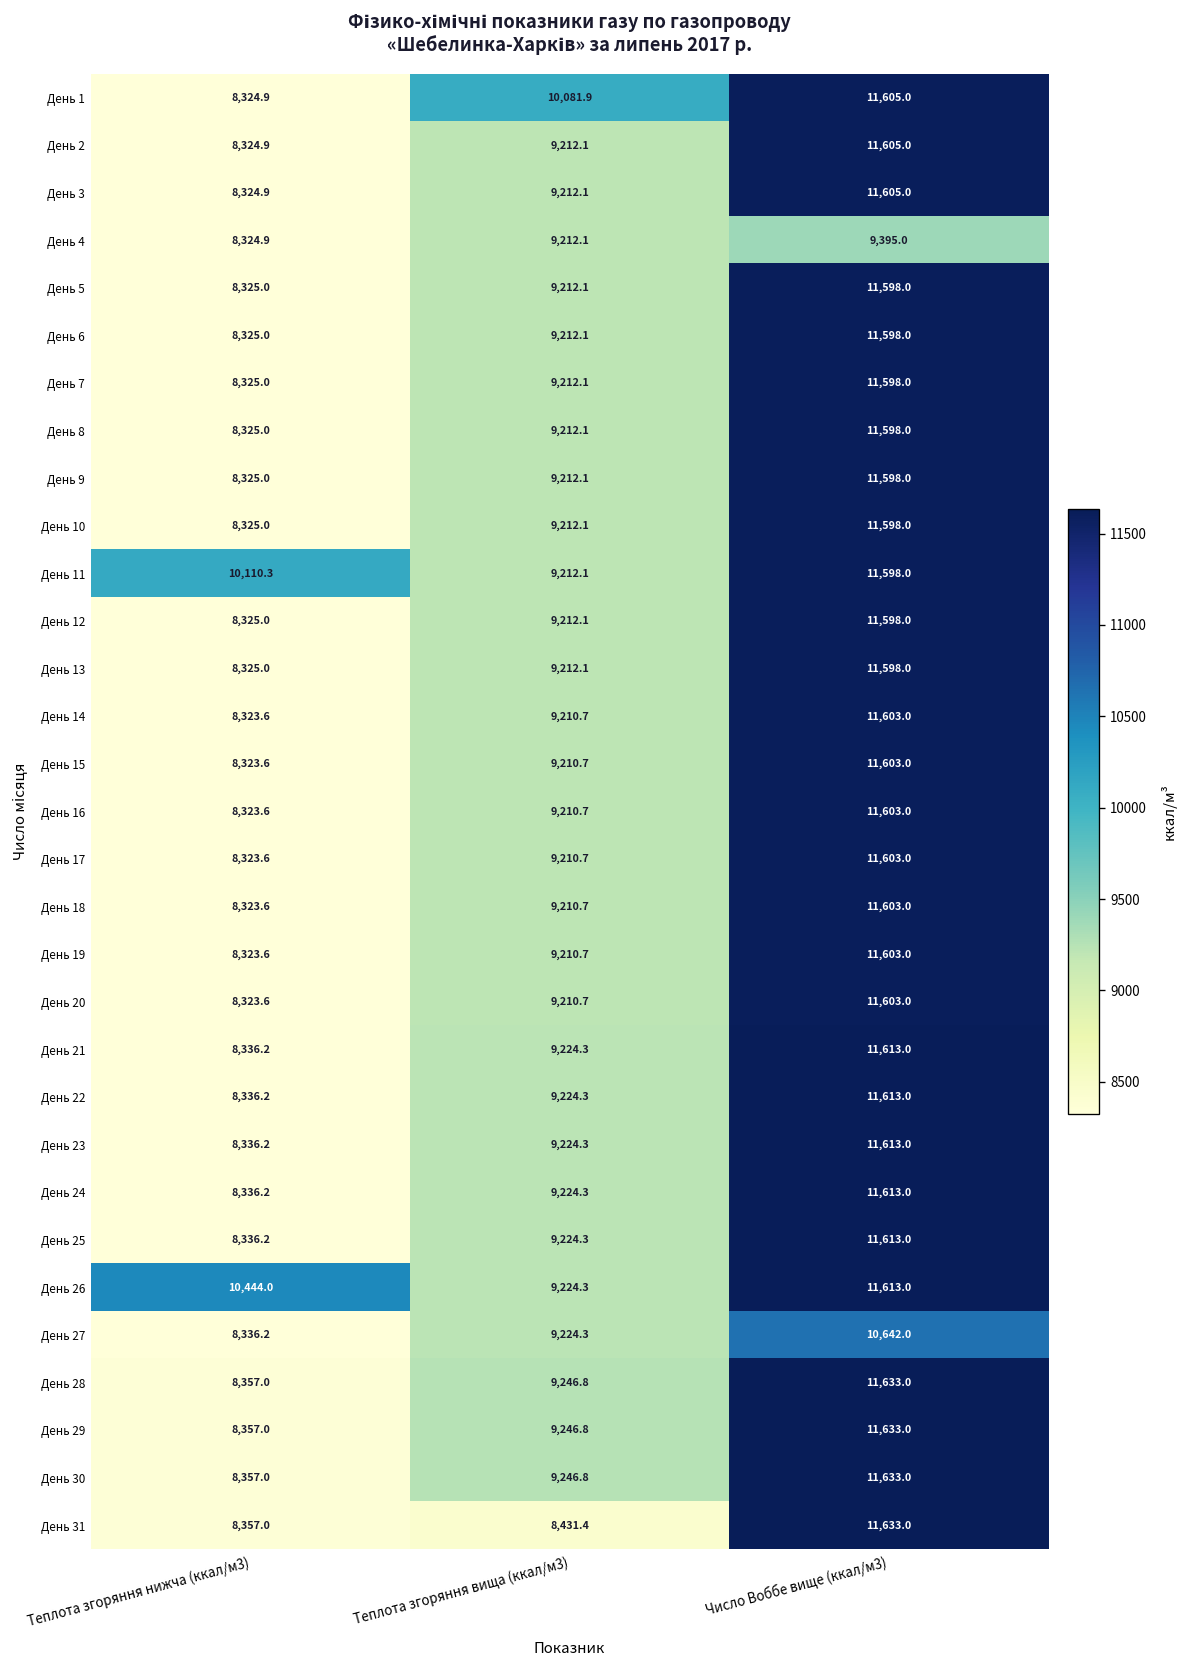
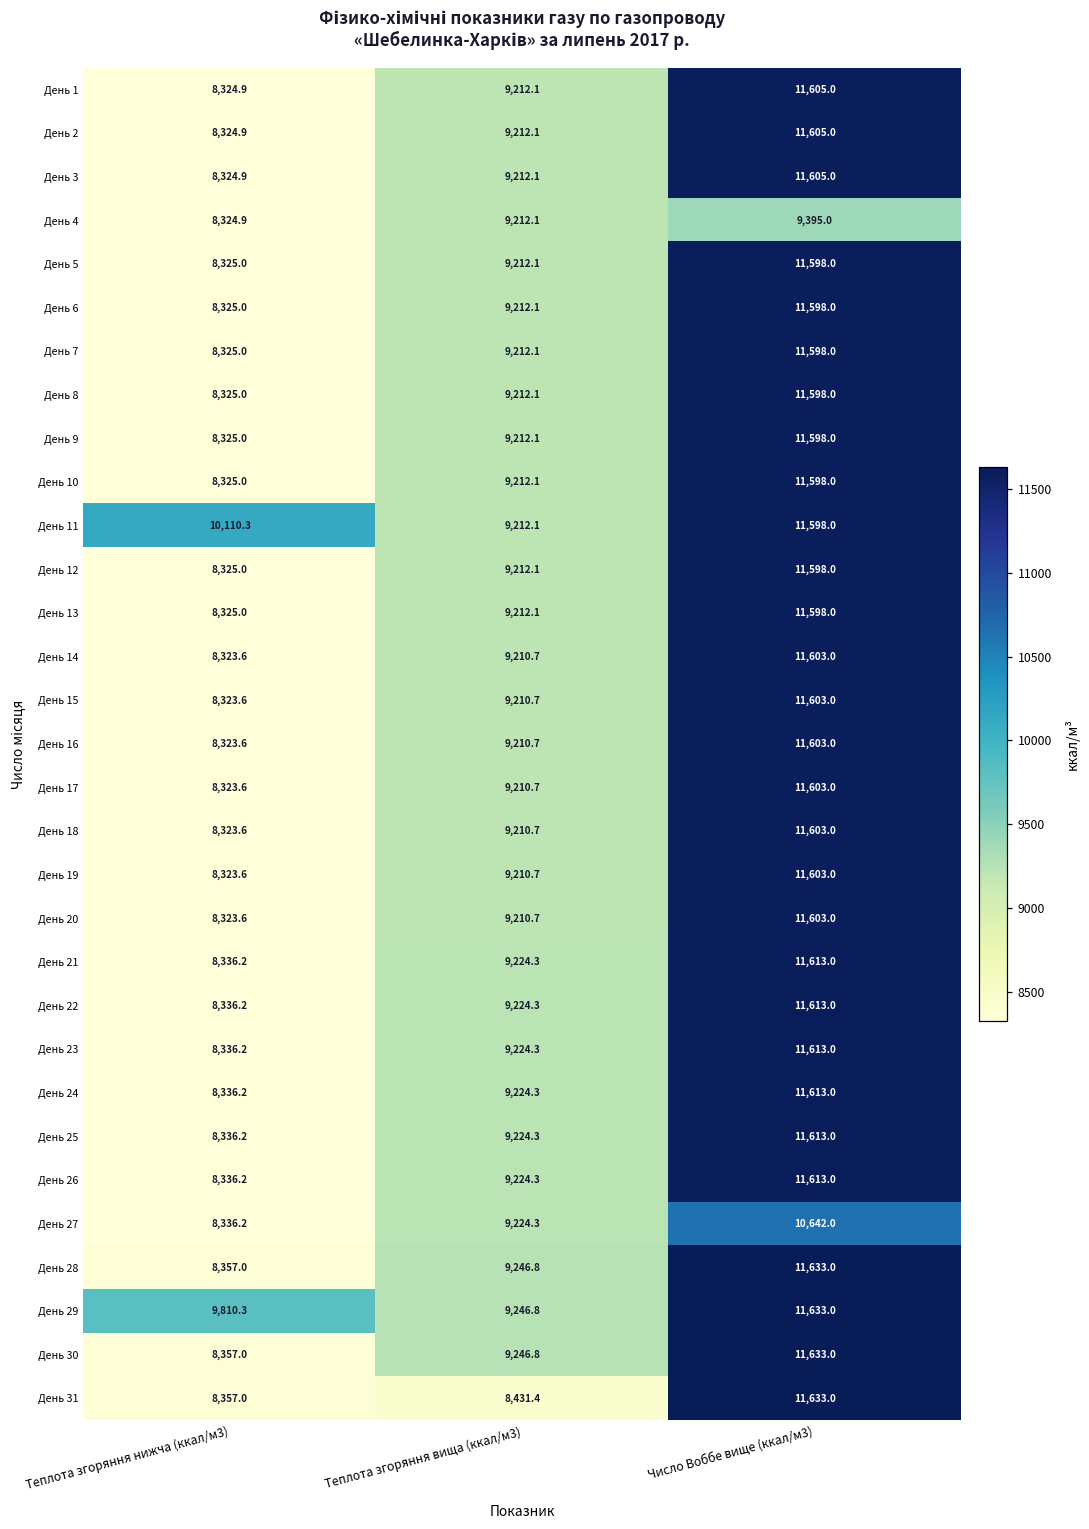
  {
    "День 1": {
      "Теплота згоряння нижча (ккал/м3)": "8,324.9",
-     "Теплота згоряння вища (ккал/м3)": "10,081.9",
+     "Теплота згоряння вища (ккал/м3)": "9,212.1",
      "Число Воббе вище (ккал/м3)": "11,605.0"
    },
    "День 2": {
      "Теплота згоряння нижча (ккал/м3)": "8,324.9",
      "Теплота згоряння вища (ккал/м3)": "9,212.1",
      "Число Воббе вище (ккал/м3)": "11,605.0"
    },
    "День 3": {
      "Теплота згоряння нижча (ккал/м3)": "8,324.9",
      "Теплота згоряння вища (ккал/м3)": "9,212.1",
      "Число Воббе вище (ккал/м3)": "11,605.0"
    },
    "День 4": {
      "Теплота згоряння нижча (ккал/м3)": "8,324.9",
      "Теплота згоряння вища (ккал/м3)": "9,212.1",
      "Число Воббе вище (ккал/м3)": "9,395.0"
    },
    "День 5": {
      "Теплота згоряння нижча (ккал/м3)": "8,325.0",
      "Теплота згоряння вища (ккал/м3)": "9,212.1",
      "Число Воббе вище (ккал/м3)": "11,598.0"
    },
    "День 6": {
      "Теплота згоряння нижча (ккал/м3)": "8,325.0",
      "Теплота згоряння вища (ккал/м3)": "9,212.1",
      "Число Воббе вище (ккал/м3)": "11,598.0"
    },
    "День 7": {
      "Теплота згоряння нижча (ккал/м3)": "8,325.0",
      "Теплота згоряння вища (ккал/м3)": "9,212.1",
      "Число Воббе вище (ккал/м3)": "11,598.0"
    },
    "День 8": {
      "Теплота згоряння нижча (ккал/м3)": "8,325.0",
      "Теплота згоряння вища (ккал/м3)": "9,212.1",
      "Число Воббе вище (ккал/м3)": "11,598.0"
    },
    "День 9": {
      "Теплота згоряння нижча (ккал/м3)": "8,325.0",
      "Теплота згоряння вища (ккал/м3)": "9,212.1",
      "Число Воббе вище (ккал/м3)": "11,598.0"
    },
    "День 10": {
      "Теплота згоряння нижча (ккал/м3)": "8,325.0",
      "Теплота згоряння вища (ккал/м3)": "9,212.1",
      "Число Воббе вище (ккал/м3)": "11,598.0"
    },
    "День 11": {
      "Теплота згоряння нижча (ккал/м3)": "10,110.3",
      "Теплота згоряння вища (ккал/м3)": "9,212.1",
      "Число Воббе вище (ккал/м3)": "11,598.0"
    },
    "День 12": {
      "Теплота згоряння нижча (ккал/м3)": "8,325.0",
      "Теплота згоряння вища (ккал/м3)": "9,212.1",
      "Число Воббе вище (ккал/м3)": "11,598.0"
    },
    "День 13": {
      "Теплота згоряння нижча (ккал/м3)": "8,325.0",
      "Теплота згоряння вища (ккал/м3)": "9,212.1",
      "Число Воббе вище (ккал/м3)": "11,598.0"
    },
    "День 14": {
      "Теплота згоряння нижча (ккал/м3)": "8,323.6",
      "Теплота згоряння вища (ккал/м3)": "9,210.7",
      "Число Воббе вище (ккал/м3)": "11,603.0"
    },
    "День 15": {
      "Теплота згоряння нижча (ккал/м3)": "8,323.6",
      "Теплота згоряння вища (ккал/м3)": "9,210.7",
      "Число Воббе вище (ккал/м3)": "11,603.0"
    },
    "День 16": {
      "Теплота згоряння нижча (ккал/м3)": "8,323.6",
      "Теплота згоряння вища (ккал/м3)": "9,210.7",
      "Число Воббе вище (ккал/м3)": "11,603.0"
    },
    "День 17": {
      "Теплота згоряння нижча (ккал/м3)": "8,323.6",
      "Теплота згоряння вища (ккал/м3)": "9,210.7",
      "Число Воббе вище (ккал/м3)": "11,603.0"
    },
    "День 18": {
      "Теплота згоряння нижча (ккал/м3)": "8,323.6",
      "Теплота згоряння вища (ккал/м3)": "9,210.7",
      "Число Воббе вище (ккал/м3)": "11,603.0"
    },
    "День 19": {
      "Теплота згоряння нижча (ккал/м3)": "8,323.6",
      "Теплота згоряння вища (ккал/м3)": "9,210.7",
      "Число Воббе вище (ккал/м3)": "11,603.0"
    },
    "День 20": {
      "Теплота згоряння нижча (ккал/м3)": "8,323.6",
      "Теплота згоряння вища (ккал/м3)": "9,210.7",
      "Число Воббе вище (ккал/м3)": "11,603.0"
    },
    "День 21": {
      "Теплота згоряння нижча (ккал/м3)": "8,336.2",
      "Теплота згоряння вища (ккал/м3)": "9,224.3",
      "Число Воббе вище (ккал/м3)": "11,613.0"
    },
    "День 22": {
      "Теплота згоряння нижча (ккал/м3)": "8,336.2",
      "Теплота згоряння вища (ккал/м3)": "9,224.3",
      "Число Воббе вище (ккал/м3)": "11,613.0"
    },
    "День 23": {
      "Теплота згоряння нижча (ккал/м3)": "8,336.2",
      "Теплота згоряння вища (ккал/м3)": "9,224.3",
      "Число Воббе вище (ккал/м3)": "11,613.0"
    },
    "День 24": {
      "Теплота згоряння нижча (ккал/м3)": "8,336.2",
      "Теплота згоряння вища (ккал/м3)": "9,224.3",
      "Число Воббе вище (ккал/м3)": "11,613.0"
    },
    "День 25": {
      "Теплота згоряння нижча (ккал/м3)": "8,336.2",
      "Теплота згоряння вища (ккал/м3)": "9,224.3",
      "Число Воббе вище (ккал/м3)": "11,613.0"
    },
    "День 26": {
-     "Теплота згоряння нижча (ккал/м3)": "10,444.0",
+     "Теплота згоряння нижча (ккал/м3)": "8,336.2",
      "Теплота згоряння вища (ккал/м3)": "9,224.3",
      "Число Воббе вище (ккал/м3)": "11,613.0"
    },
    "День 27": {
      "Теплота згоряння нижча (ккал/м3)": "8,336.2",
      "Теплота згоряння вища (ккал/м3)": "9,224.3",
      "Число Воббе вище (ккал/м3)": "10,642.0"
    },
    "День 28": {
      "Теплота згоряння нижча (ккал/м3)": "8,357.0",
      "Теплота згоряння вища (ккал/м3)": "9,246.8",
      "Число Воббе вище (ккал/м3)": "11,633.0"
    },
    "День 29": {
-     "Теплота згоряння нижча (ккал/м3)": "8,357.0",
+     "Теплота згоряння нижча (ккал/м3)": "9,810.3",
      "Теплота згоряння вища (ккал/м3)": "9,246.8",
      "Число Воббе вище (ккал/м3)": "11,633.0"
    },
    "День 30": {
      "Теплота згоряння нижча (ккал/м3)": "8,357.0",
      "Теплота згоряння вища (ккал/м3)": "9,246.8",
      "Число Воббе вище (ккал/м3)": "11,633.0"
    },
    "День 31": {
      "Теплота згоряння нижча (ккал/м3)": "8,357.0",
      "Теплота згоряння вища (ккал/м3)": "8,431.4",
      "Число Воббе вище (ккал/м3)": "11,633.0"
    }
  }
